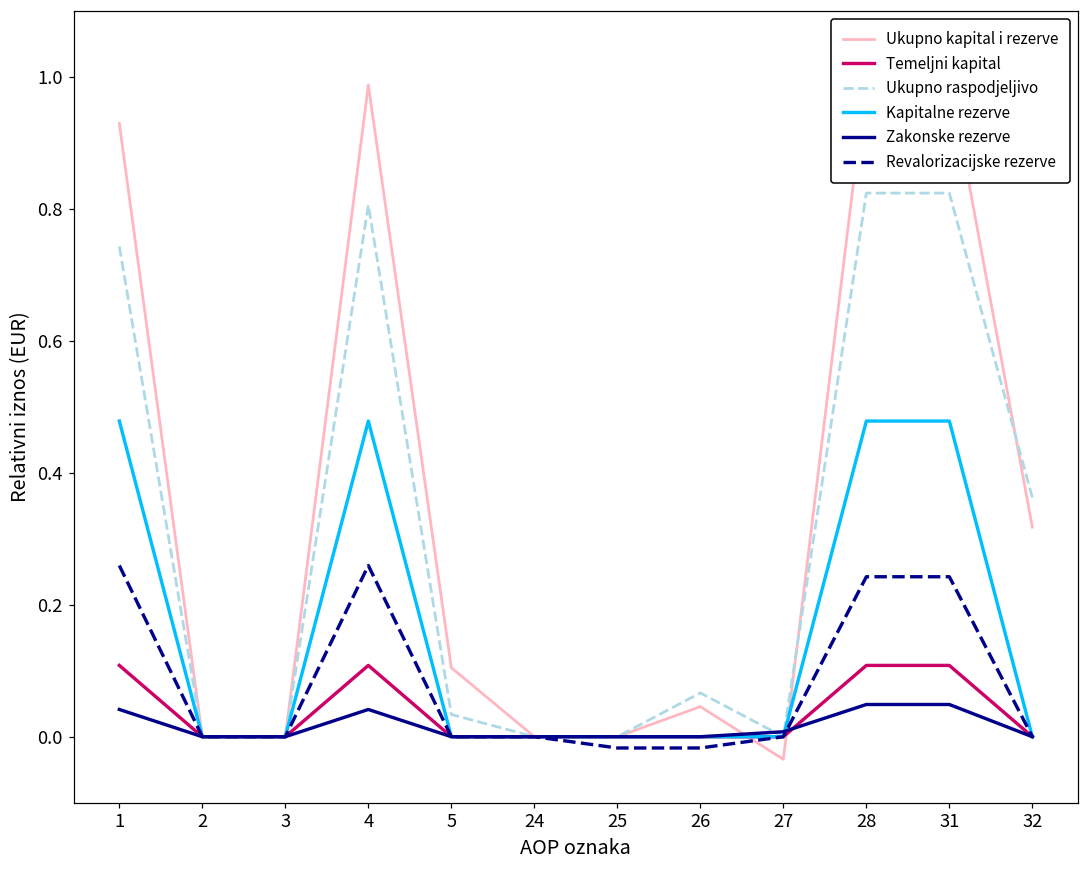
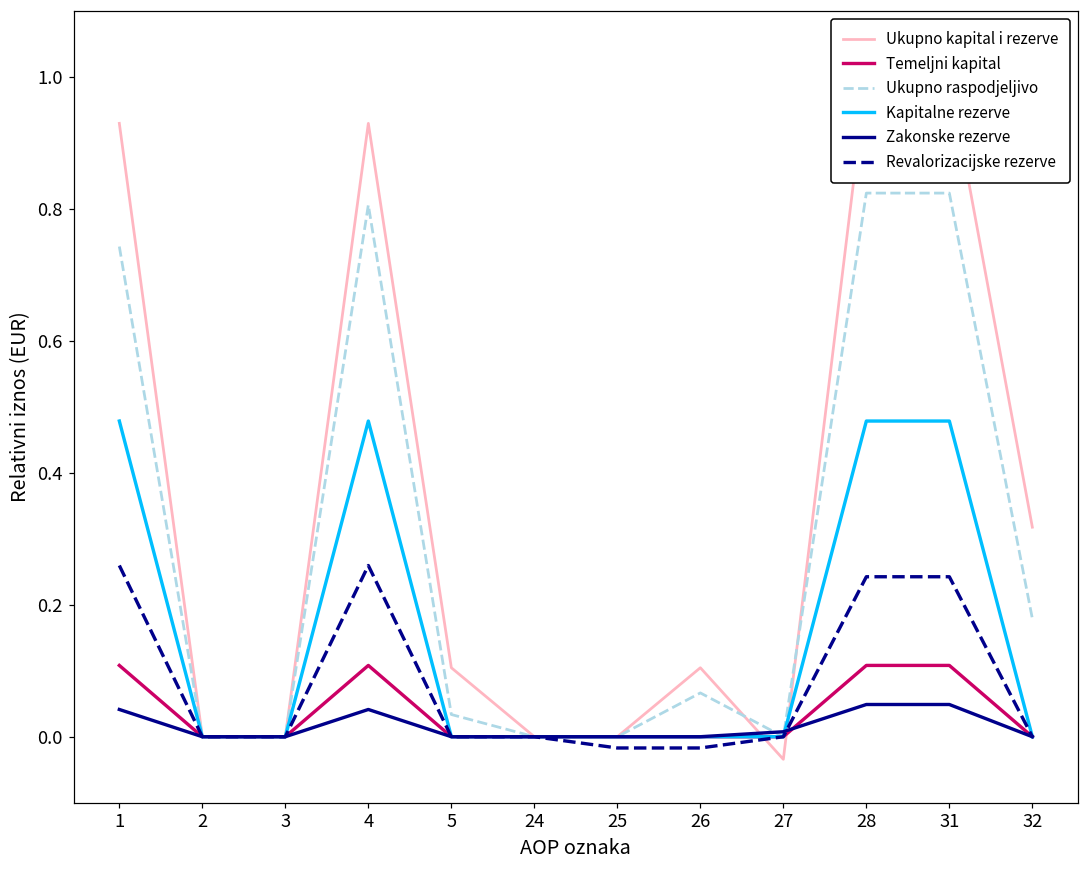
  {
    "Ukupno kapital i rezerve": {
      "1": 0.93,
-     "4": 0.99,
+     "4": 0.93,
      "5": 0.10,
-     "26": 0.05,
+     "26": 0.10,
      "27": -0.03,
      "32": 0.32
    },
    "Temeljni kapital": {
      "1": 0.11,
      "4": 0.11,
      "28": 0.11,
      "31": 0.11
    },
    "Ukupno raspodjeljivo": {
      "1": 0.74,
      "4": 0.81,
      "5": 0.03,
      "26": 0.07,
      "28": 0.82,
      "31": 0.82,
-     "32": 0.36
+     "32": 0.18
    },
    "Kapitalne rezerve": {
      "1": 0.48,
      "4": 0.48,
      "28": 0.48,
      "31": 0.48
    }
  }
